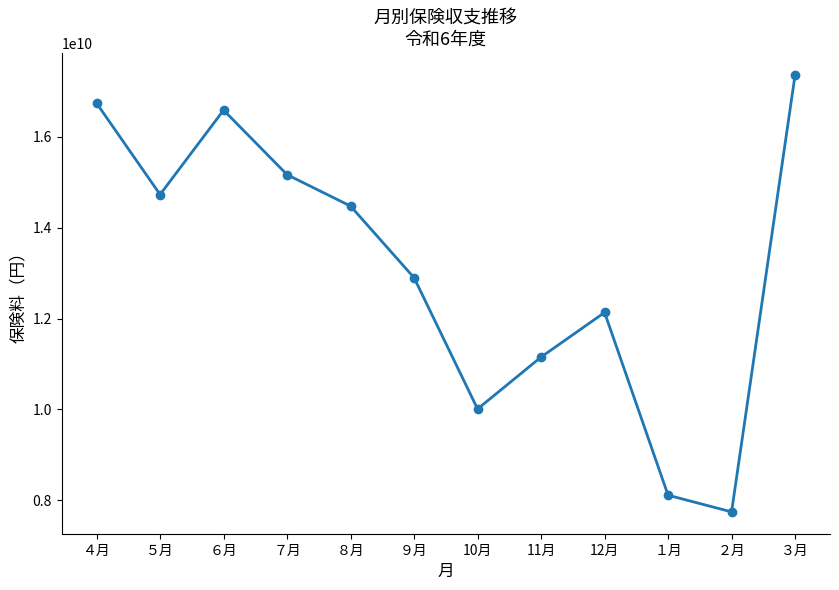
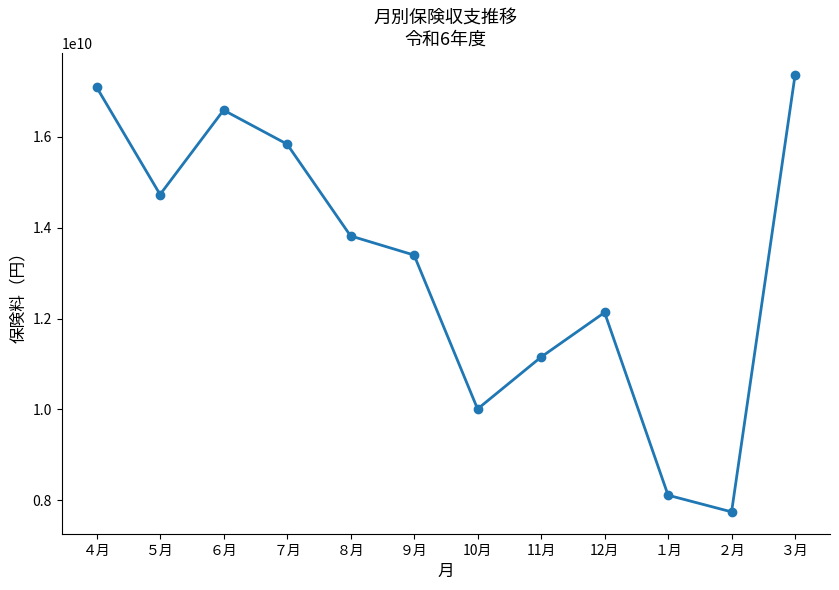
  {
-   "４月": 16700000000,
+   "４月": 17100000000,
    "５月": 14700000000,
    "６月": 16600000000,
-   "７月": 15200000000,
-   "８月": 14500000000,
-   "９月": 12900000000,
+   "７月": 15800000000,
+   "８月": 13800000000,
+   "９月": 13400000000,
    "10月": 10000000000,
    "11月": 11200000000,
    "12月": 12100000000,
    "１月": 8100000000,
    "２月": 7700000000,
    "３月": 17400000000
  }
